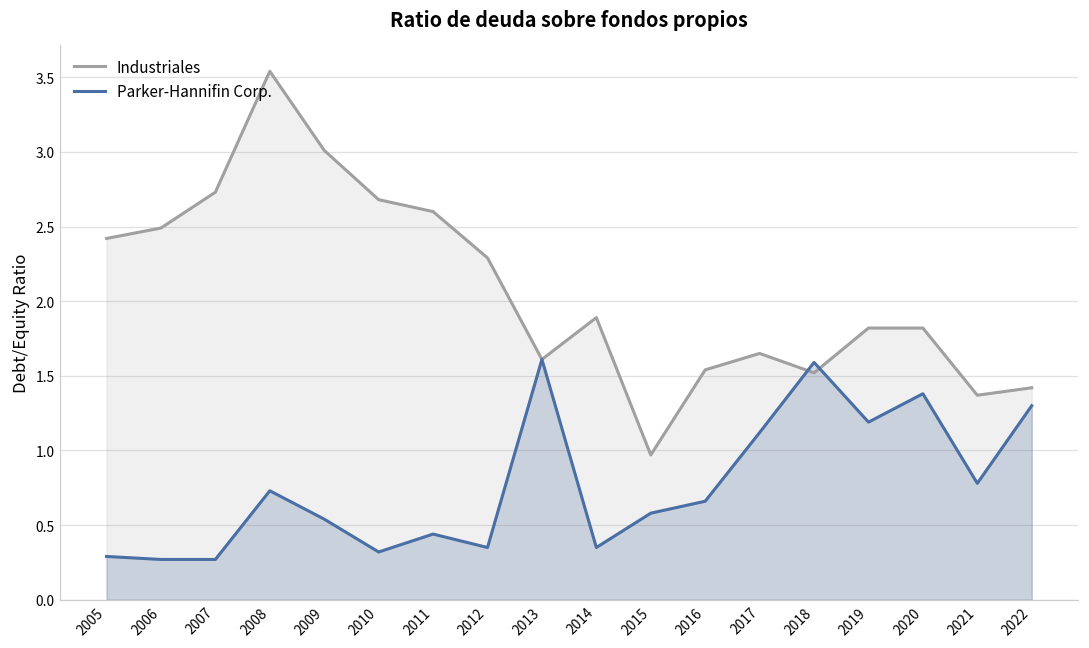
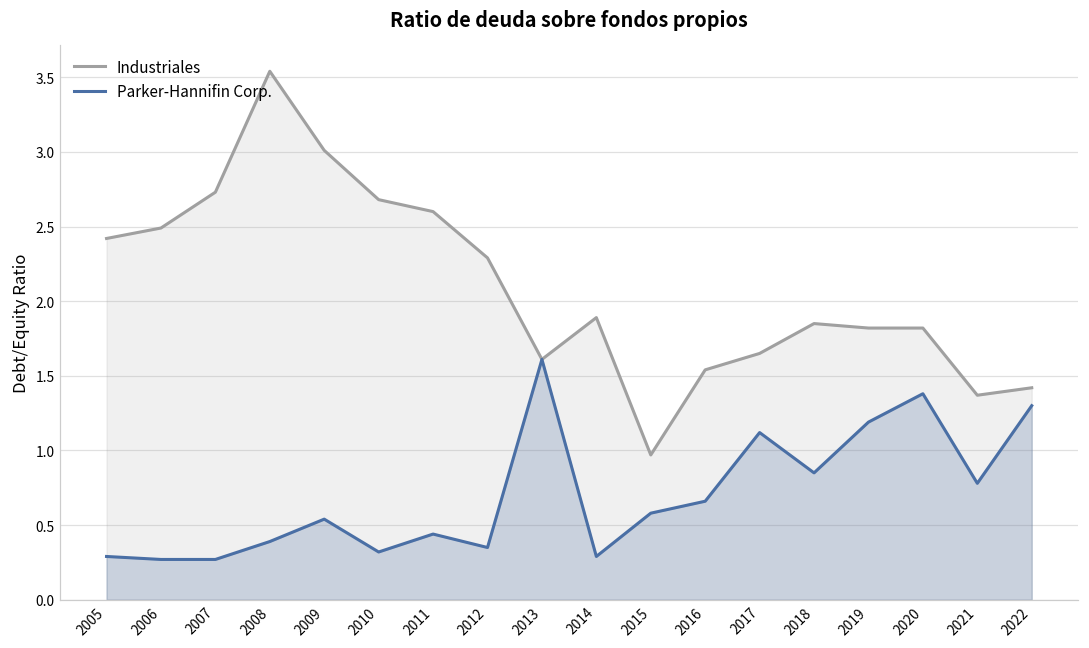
  {
    "Industriales": {
      "2005": 2.42,
      "2006": 2.49,
      "2007": 2.73,
      "2008": 3.54,
      "2009": 3.01,
      "2010": 2.68,
      "2011": 2.60,
      "2012": 2.29,
      "2014": 1.89,
      "2015": 0.97,
      "2016": 1.54,
      "2017": 1.65,
-     "2018": 1.52,
+     "2018": 1.85,
      "2019": 1.82,
      "2020": 1.82,
      "2021": 1.37,
      "2022": 1.42
    },
    "Parker-Hannifin Corp.": {
      "2005": 0.29,
      "2006": 0.27,
      "2007": 0.27,
-     "2008": 0.73,
+     "2008": 0.39,
      "2009": 0.54,
      "2010": 0.32,
      "2011": 0.44,
      "2012": 0.35,
-     "2014": 0.35,
+     "2014": 0.29,
      "2015": 0.58,
      "2016": 0.66,
      "2017": 1.12,
-     "2018": 1.59,
+     "2018": 0.85,
      "2019": 1.19,
      "2020": 1.38,
      "2021": 0.78,
      "2022": 1.30
    }
  }
